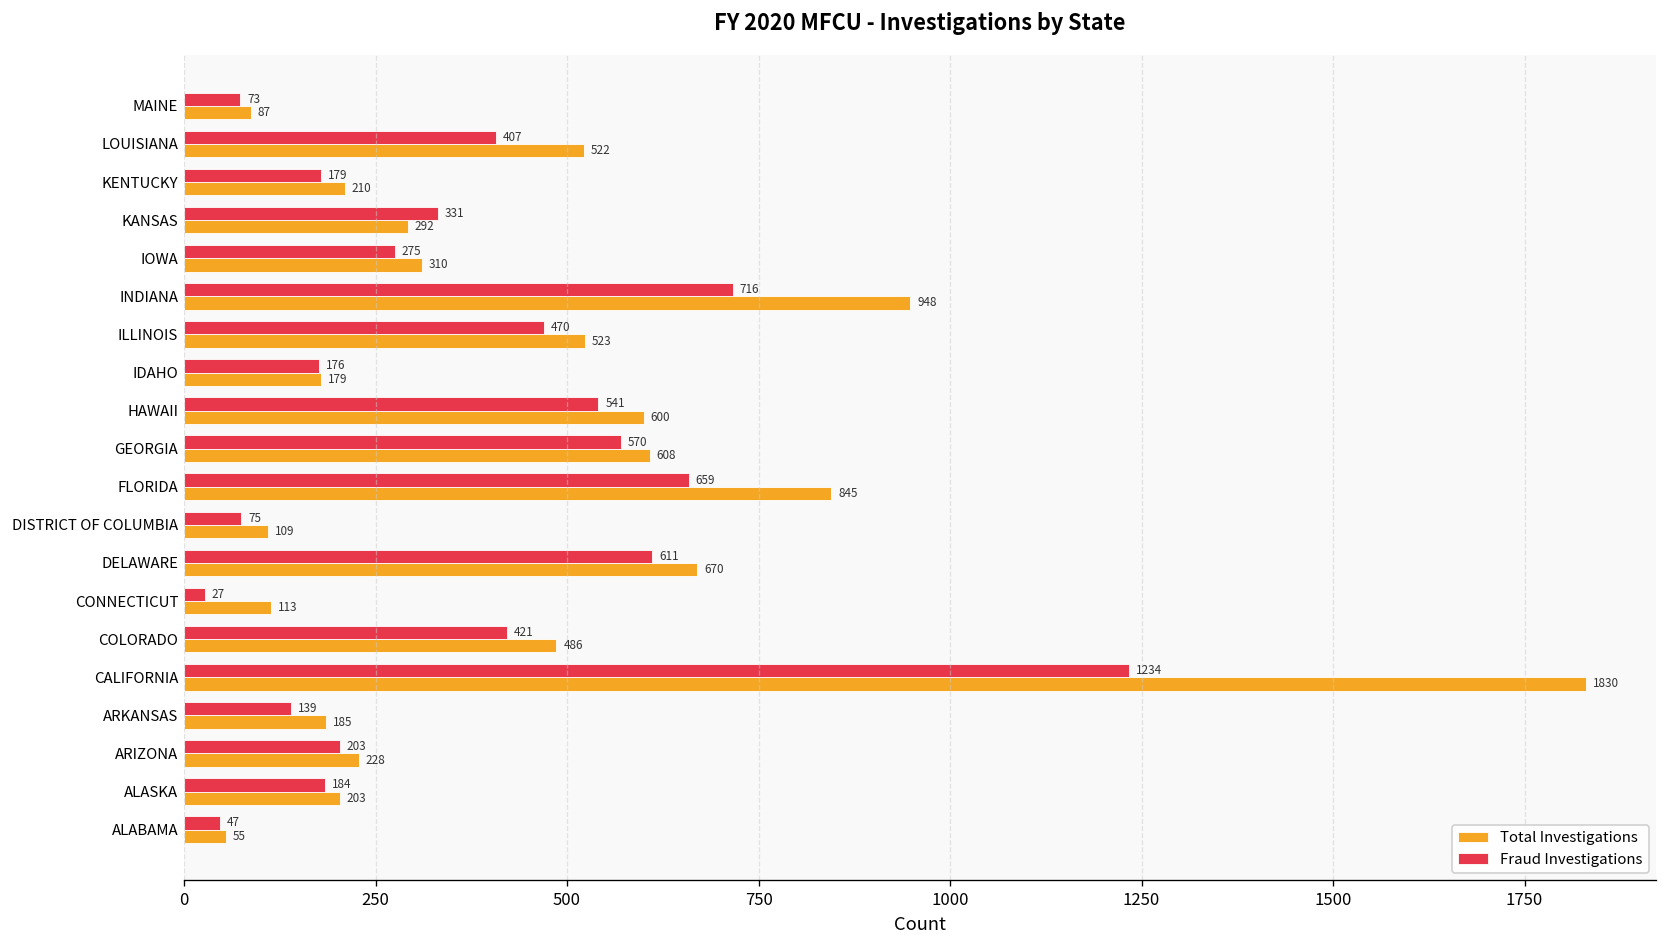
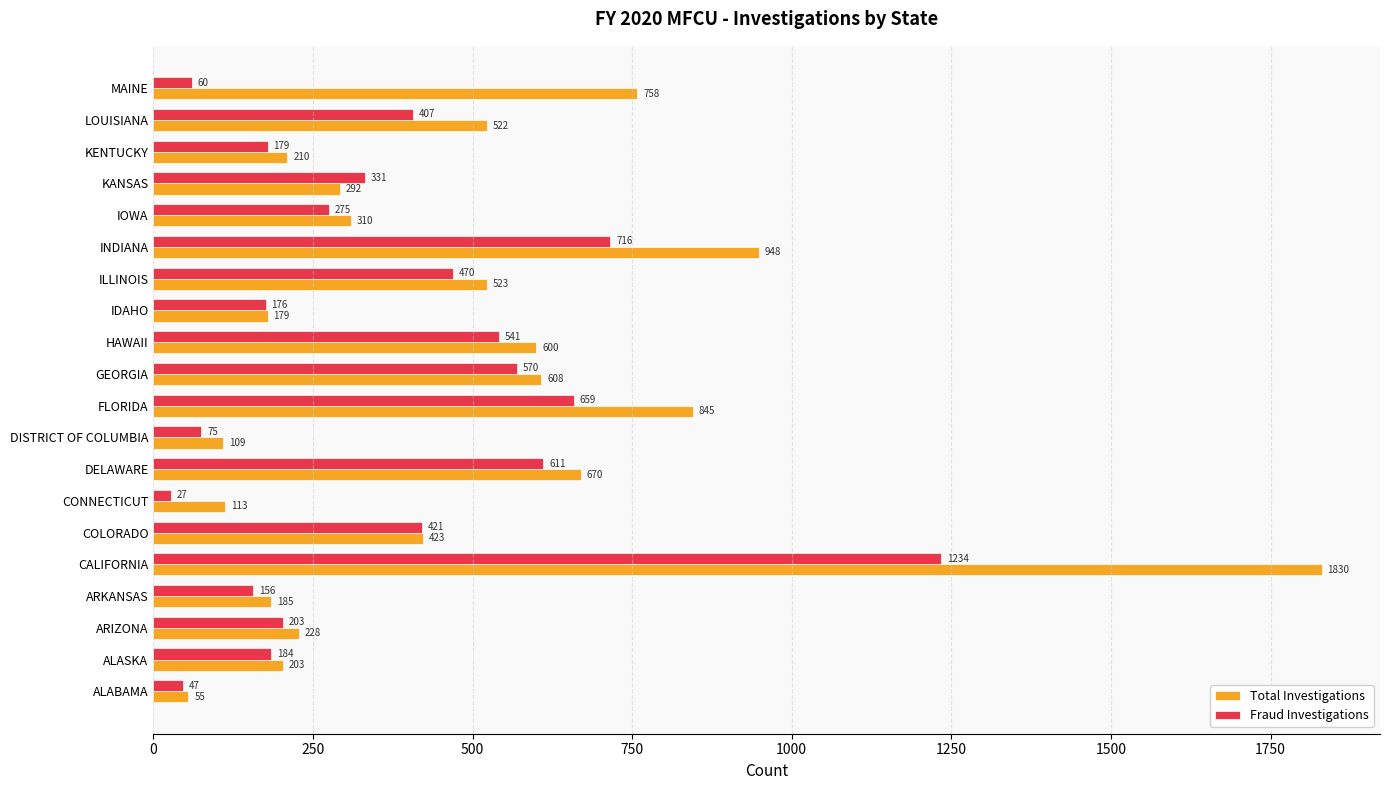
  {
    "Total Investigations": {
-     "MAINE": 87,
+     "MAINE": 758,
      "LOUISIANA": 522,
      "KENTUCKY": 210,
      "KANSAS": 292,
      "IOWA": 310,
      "INDIANA": 948,
      "ILLINOIS": 523,
      "IDAHO": 179,
      "HAWAII": 600,
      "GEORGIA": 608,
      "FLORIDA": 845,
      "DISTRICT OF COLUMBIA": 109,
      "DELAWARE": 670,
      "CONNECTICUT": 113,
-     "COLORADO": 486,
+     "COLORADO": 423,
      "CALIFORNIA": 1830,
      "ARKANSAS": 185,
      "ARIZONA": 228,
      "ALASKA": 203,
      "ALABAMA": 55
    },
    "Fraud Investigations": {
-     "MAINE": 73,
+     "MAINE": 60,
      "LOUISIANA": 407,
      "KENTUCKY": 179,
      "KANSAS": 331,
      "IOWA": 275,
      "INDIANA": 716,
      "ILLINOIS": 470,
      "IDAHO": 176,
      "HAWAII": 541,
      "GEORGIA": 570,
      "FLORIDA": 659,
      "DISTRICT OF COLUMBIA": 75,
      "DELAWARE": 611,
      "CONNECTICUT": 27,
      "COLORADO": 421,
      "CALIFORNIA": 1234,
-     "ARKANSAS": 139,
+     "ARKANSAS": 156,
      "ARIZONA": 203,
      "ALASKA": 184,
      "ALABAMA": 47
    }
  }
